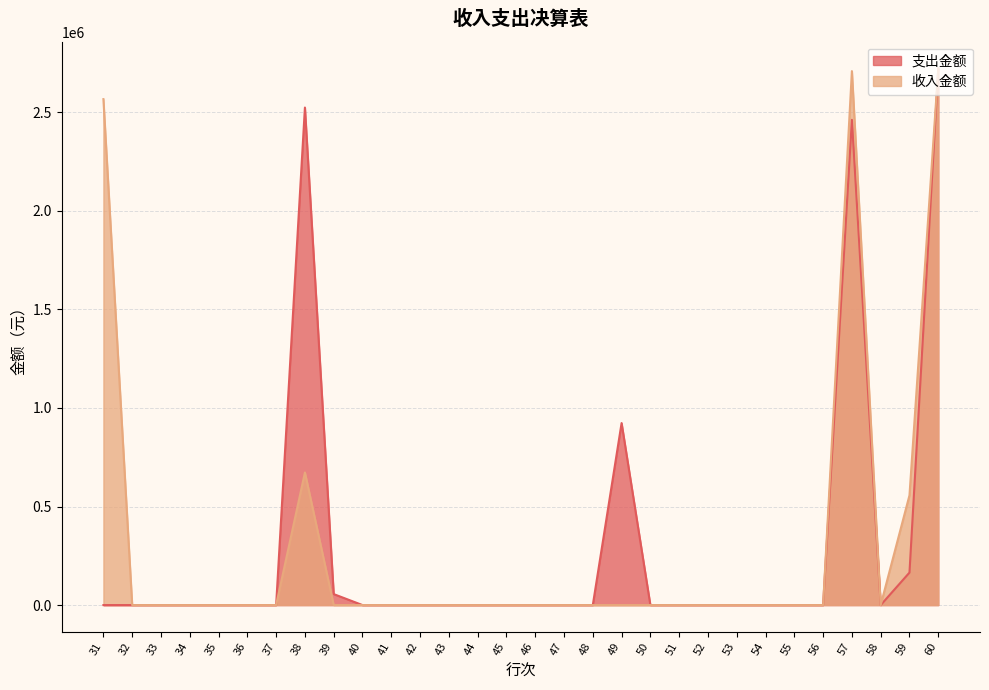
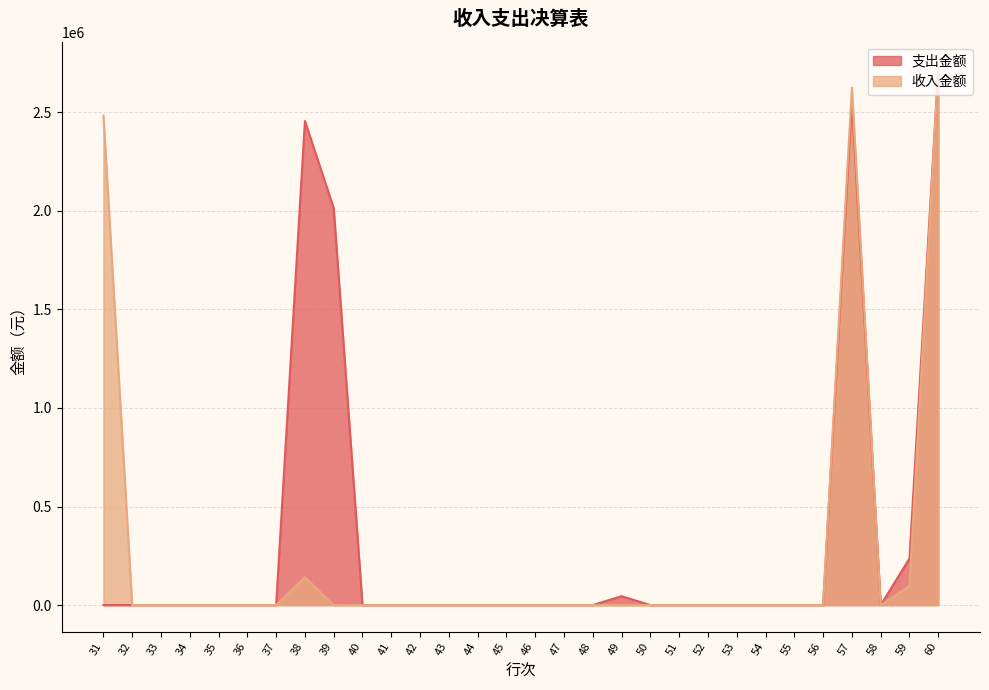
  {
    "支出金额": {
      "31": 0,
-     "38": 2520000,
-     "39": 60000,
-     "49": 920000,
-     "57": 2460000,
-     "59": 160000
+     "38": 2460000,
+     "39": 2010000,
+     "49": 50000,
+     "57": 2560000,
+     "59": 240000
    },
    "收入金额": {
-     "31": 2570000,
-     "38": 670000,
+     "31": 2480000,
+     "38": 140000,
      "39": 0,
      "49": 0,
-     "57": 2710000,
-     "59": 560000
+     "57": 2630000,
+     "59": 100000
    }
  }
